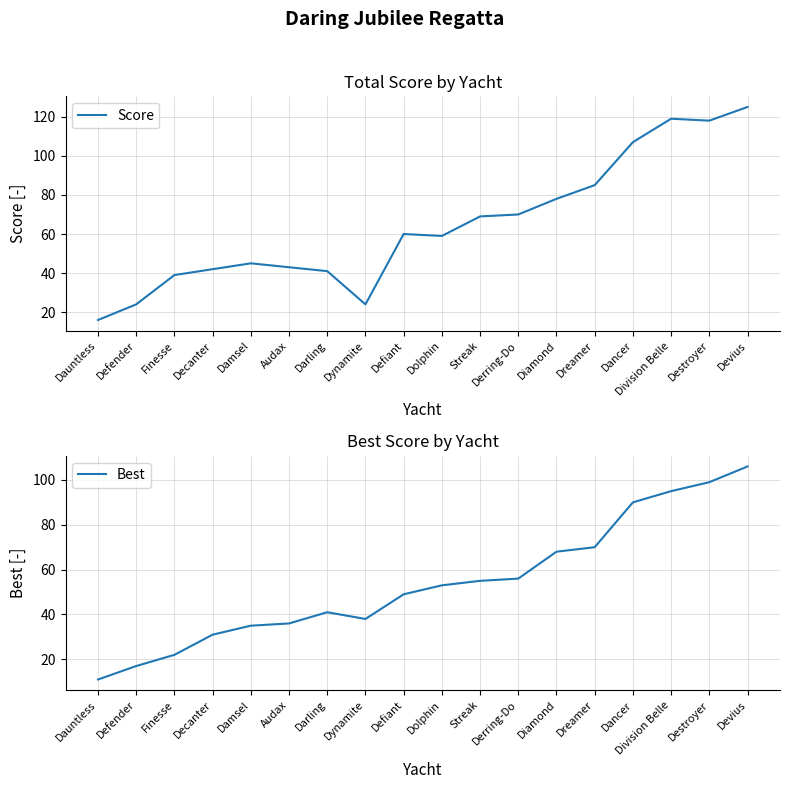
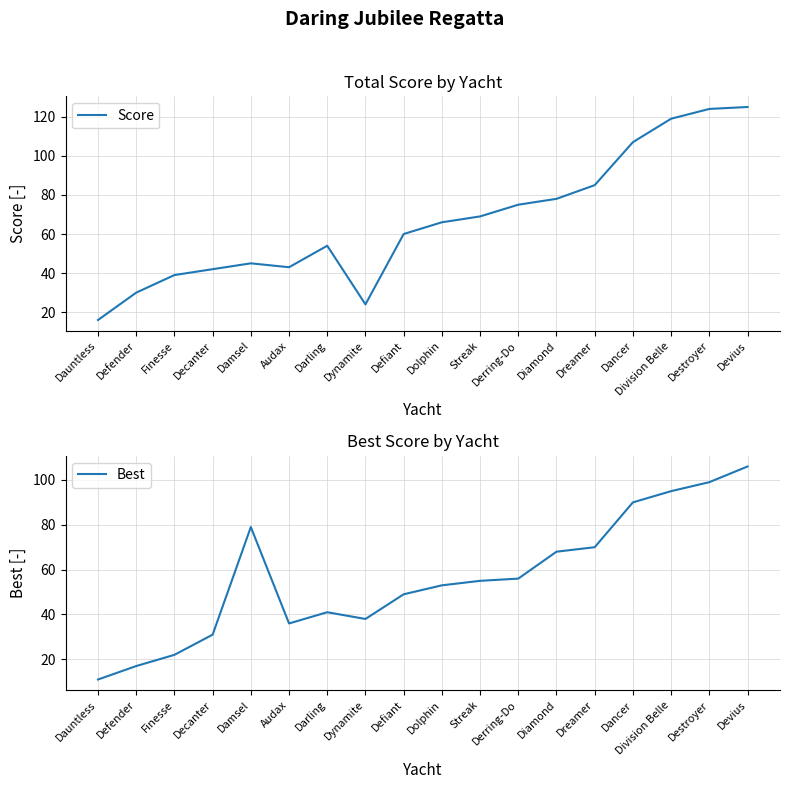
  {
    "Total Score by Yacht": {
      "Dauntless": 16,
-     "Defender": 24,
+     "Defender": 30,
      "Finesse": 39,
      "Decanter": 42,
      "Damsel": 45,
      "Audax": 43,
-     "Darling": 41,
+     "Darling": 54,
      "Dynamite": 24,
      "Defiant": 60,
-     "Dolphin": 59,
+     "Dolphin": 66,
      "Streak": 69,
-     "Derring-Do": 70,
+     "Derring-Do": 75,
      "Diamond": 78,
      "Dreamer": 85,
      "Dancer": 107,
      "Division Belle": 119,
-     "Destroyer": 118,
+     "Destroyer": 124,
      "Devius": 125
    },
    "Best Score by Yacht": {
      "Dauntless": 11,
      "Defender": 17,
      "Finesse": 22,
      "Decanter": 31,
-     "Damsel": 35,
+     "Damsel": 79,
      "Audax": 36,
      "Darling": 41,
      "Dynamite": 38,
      "Defiant": 49,
      "Dolphin": 53,
      "Streak": 55,
      "Derring-Do": 56,
      "Diamond": 68,
      "Dreamer": 70,
      "Dancer": 90,
      "Division Belle": 95,
      "Destroyer": 99,
      "Devius": 106
    }
  }
